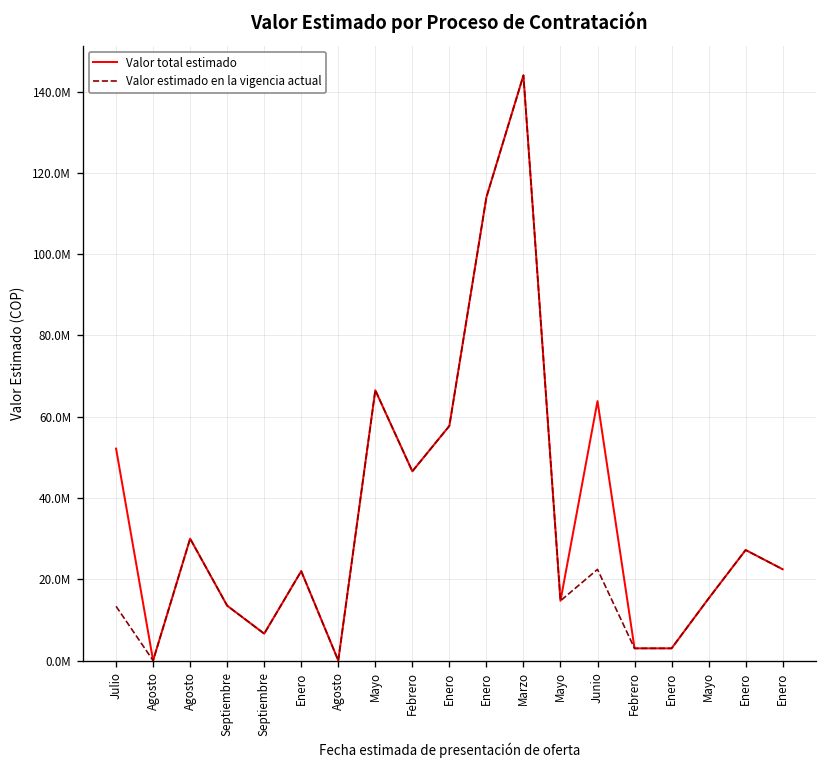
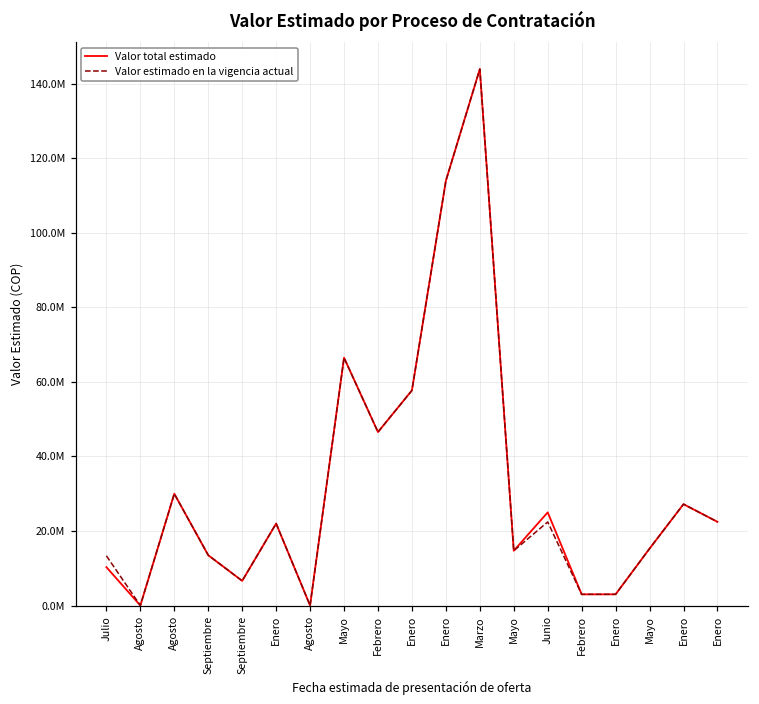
  {
    "Valor total estimado": {
-     "Julio": 52000000,
-     "Junio": 64000000
+     "Julio": 10000000,
+     "Junio": 25000000
    },
    "Valor estimado en la vigencia actual": {
      "Julio": 13000000,
      "Junio": 22000000
    }
  }
